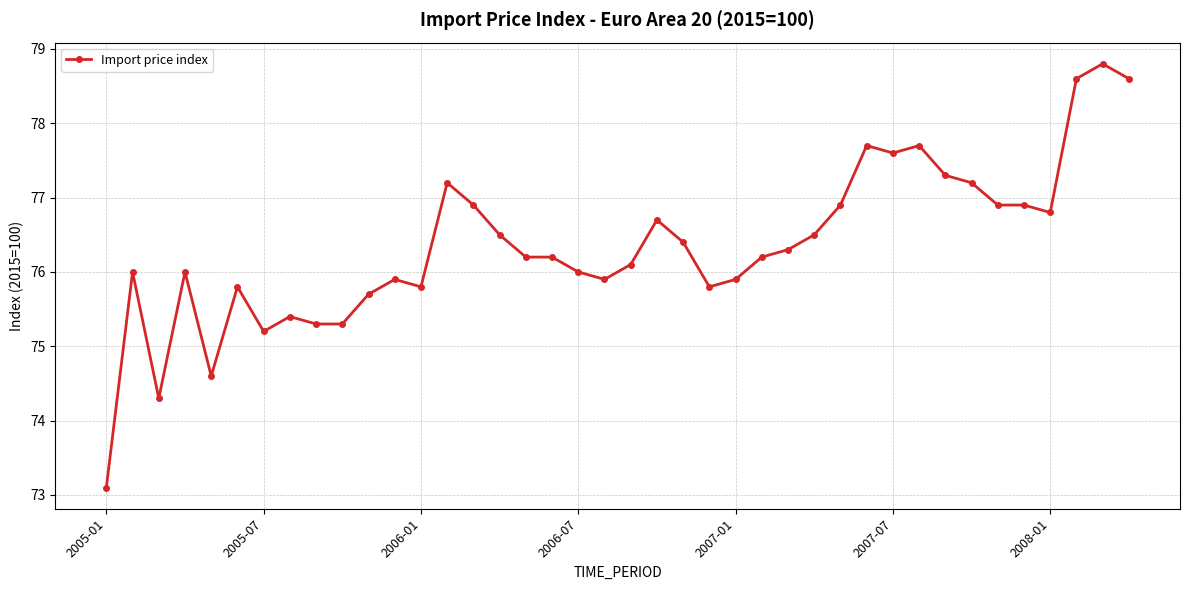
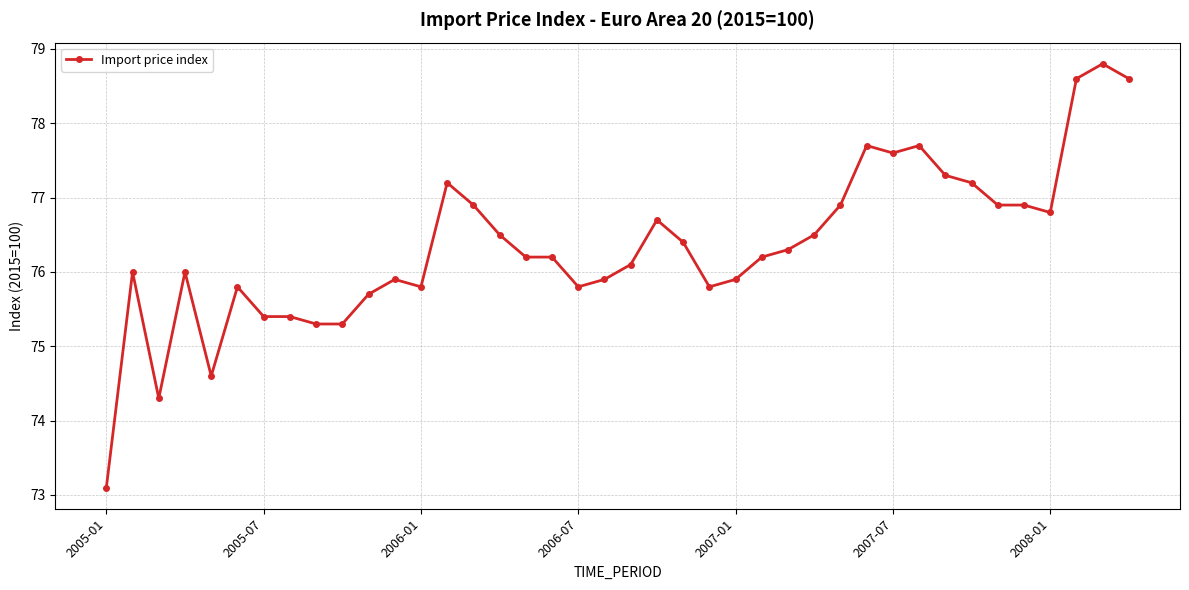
  {
    "2005-01": 73.1,
-   "2005-07": 75.2,
+   "2005-07": 75.4,
    "2006-01": 75.8,
-   "2006-07": 76.0,
+   "2006-07": 75.8,
    "2007-01": 75.9,
    "2007-07": 77.6,
    "2008-01": 76.8
  }
